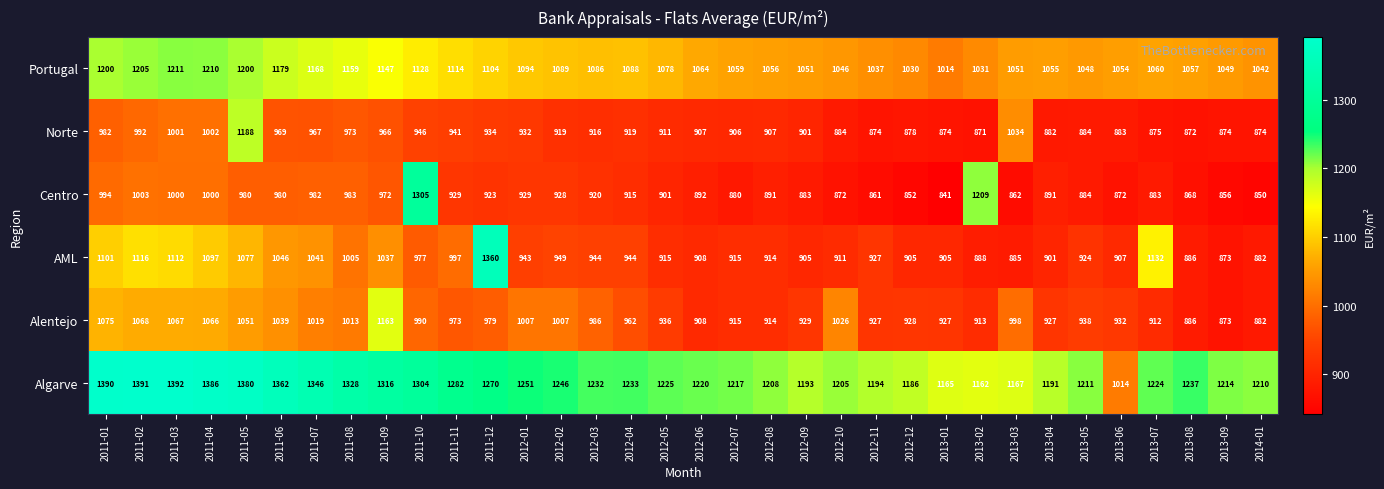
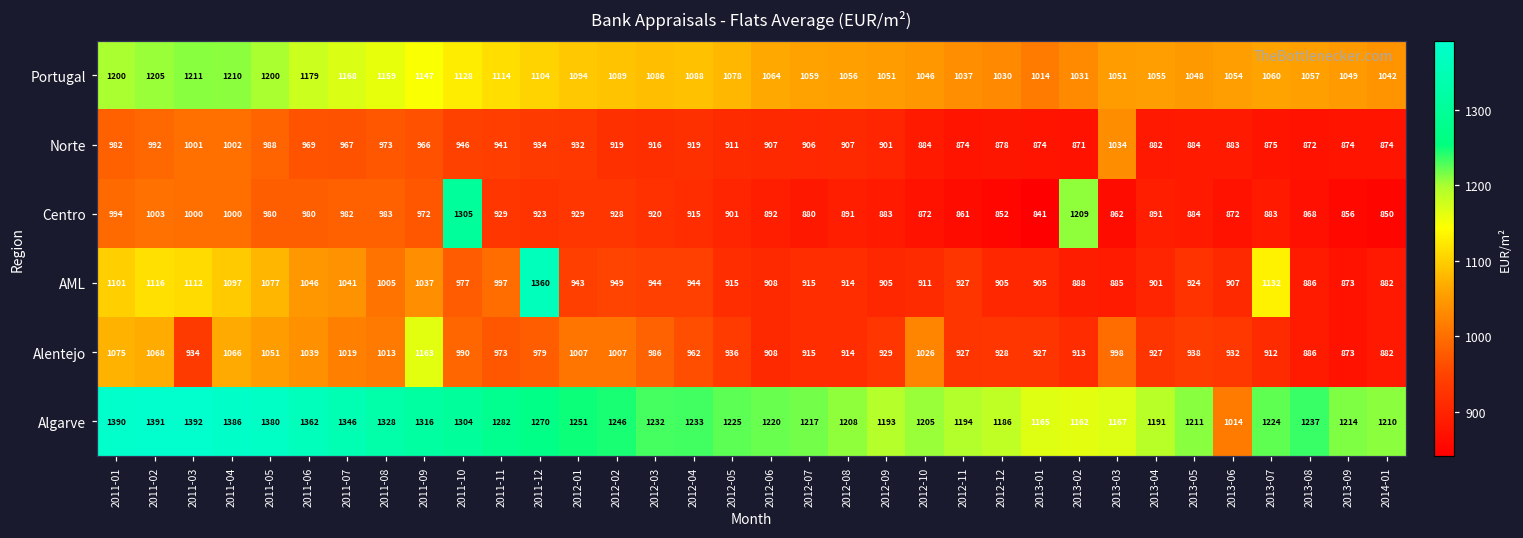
  {
    "Norte": {
      "2011-01": 982,
      "2011-02": 992,
      "2011-03": 1001,
      "2011-04": 1002,
-     "2011-05": 1188,
+     "2011-05": 988,
      "2011-06": 969,
      "2011-07": 967,
      "2011-08": 973,
      "2011-09": 966,
      "2011-10": 946,
      "2011-11": 941,
      "2011-12": 934,
      "2012-01": 932,
      "2012-02": 919,
      "2012-03": 916,
      "2012-04": 919,
      "2012-05": 911,
      "2012-06": 907,
      "2012-07": 906,
      "2012-08": 907,
      "2012-09": 901,
      "2012-10": 884,
      "2012-11": 874,
      "2012-12": 878,
      "2013-01": 874,
      "2013-02": 871,
      "2013-03": 1034,
      "2013-04": 882,
      "2013-05": 884,
      "2013-06": 883,
      "2013-07": 875,
      "2013-08": 872,
      "2013-09": 874,
      "2014-01": 874
    },
    "Alentejo": {
      "2011-01": 1075,
      "2011-02": 1068,
-     "2011-03": 1067,
+     "2011-03": 934,
      "2011-04": 1066,
      "2011-05": 1051,
      "2011-06": 1039,
      "2011-07": 1019,
      "2011-08": 1013,
      "2011-09": 1163,
      "2011-10": 990,
      "2011-11": 973,
      "2011-12": 979,
      "2012-01": 1007,
      "2012-02": 1007,
      "2012-03": 986,
      "2012-04": 962,
      "2012-05": 936,
      "2012-06": 908,
      "2012-07": 915,
      "2012-08": 914,
      "2012-09": 929,
      "2012-10": 1026,
      "2012-11": 927,
      "2012-12": 928,
      "2013-01": 927,
      "2013-02": 913,
      "2013-03": 998,
      "2013-04": 927,
      "2013-05": 938,
      "2013-06": 932,
      "2013-07": 912,
      "2013-08": 886,
      "2013-09": 873,
      "2014-01": 882
    }
  }
